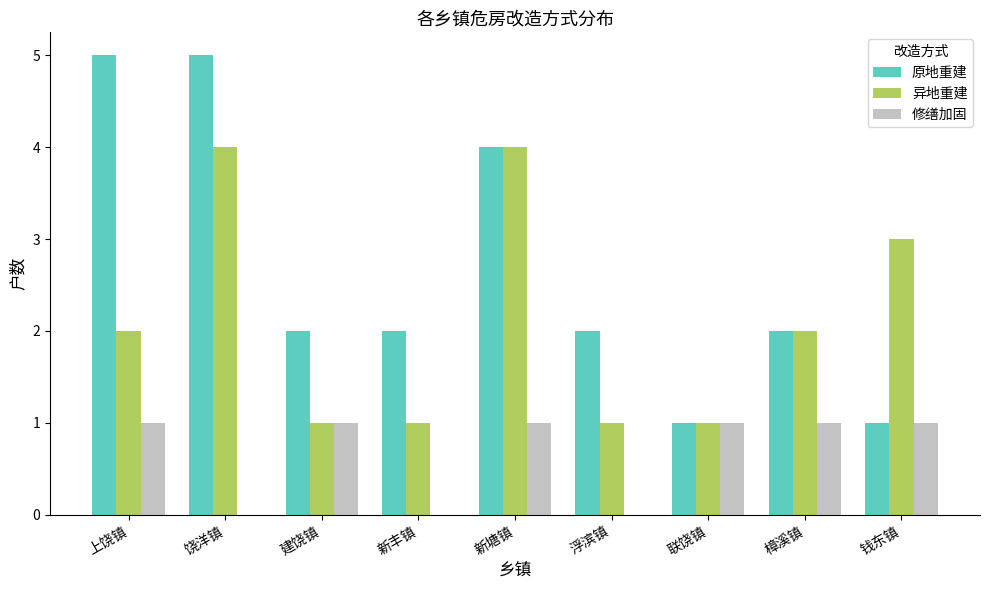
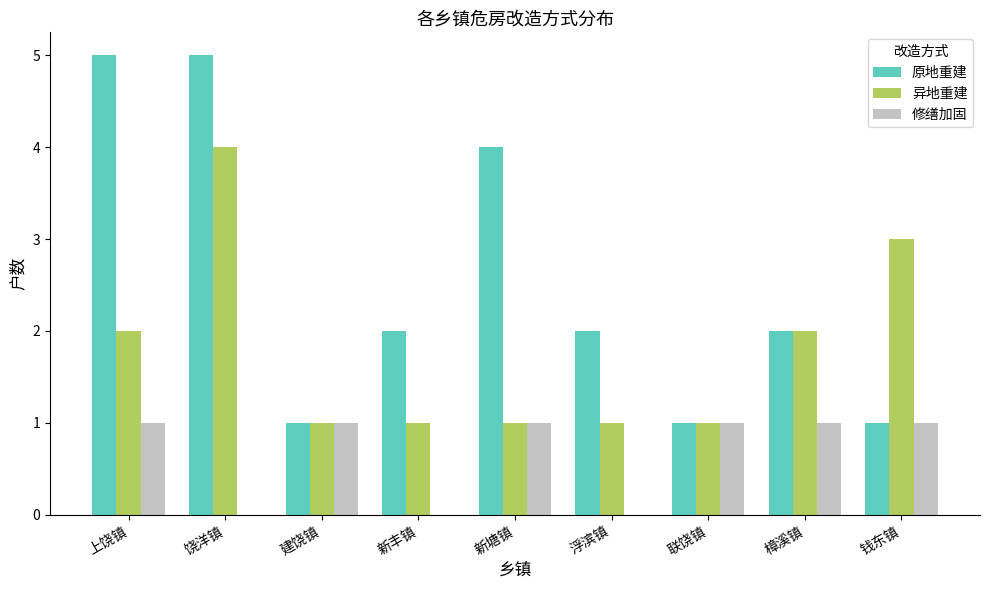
  {
    "原地重建": {
      "上饶镇": 5,
      "饶洋镇": 5,
-     "建饶镇": 2,
+     "建饶镇": 1,
      "新丰镇": 2,
      "新塘镇": 4,
      "浮滨镇": 2,
      "联饶镇": 1,
      "樟溪镇": 2,
      "钱东镇": 1
    },
    "异地重建": {
      "上饶镇": 2,
      "饶洋镇": 4,
      "建饶镇": 1,
      "新丰镇": 1,
-     "新塘镇": 4,
+     "新塘镇": 1,
      "浮滨镇": 1,
      "联饶镇": 1,
      "樟溪镇": 2,
      "钱东镇": 3
    },
    "修缮加固": {
      "上饶镇": 1,
      "饶洋镇": 0,
      "建饶镇": 1,
      "新丰镇": 0,
      "新塘镇": 1,
      "浮滨镇": 0,
      "联饶镇": 1,
      "樟溪镇": 1,
      "钱东镇": 1
    }
  }
